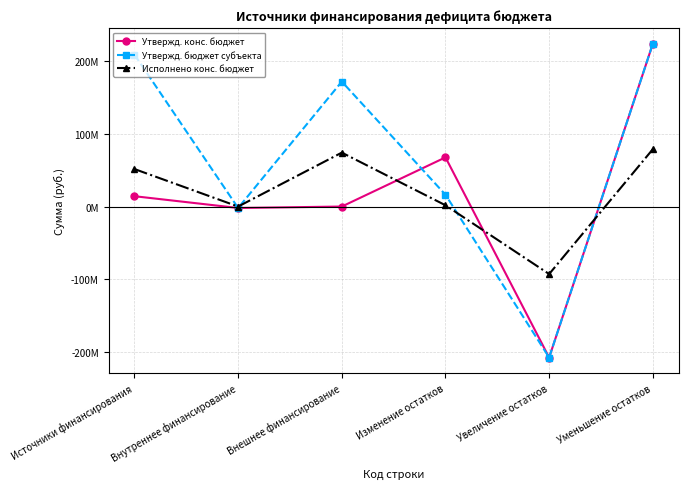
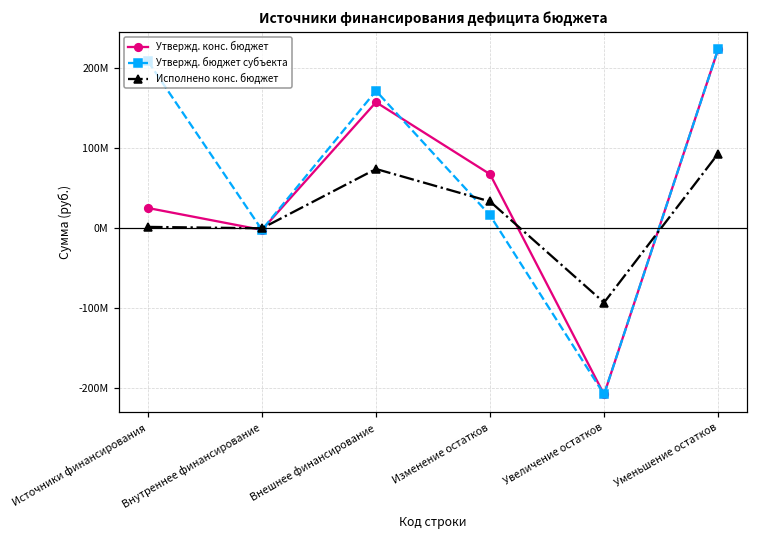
  {
    "Утвержд. конс. бюджет": {
-     "Источники финансирования": 10000000,
-     "Внешнее финансирование": 0,
+     "Источники финансирования": 30000000,
+     "Внешнее финансирование": 160000000,
      "Изменение остатков": 70000000
    },
    "Утвержд. бюджет субъекта": {
      "Внешнее финансирование": 170000000,
      "Изменение остатков": 20000000
    },
    "Исполнено конс. бюджет": {
-     "Источники финансирования": 50000000,
+     "Источники финансирования": 0,
      "Внешнее финансирование": 70000000,
-     "Изменение остатков": 0,
+     "Изменение остатков": 30000000,
      "Увеличение остатков": -90000000,
-     "Уменьшение остатков": 80000000
+     "Уменьшение остатков": 90000000
    }
  }
